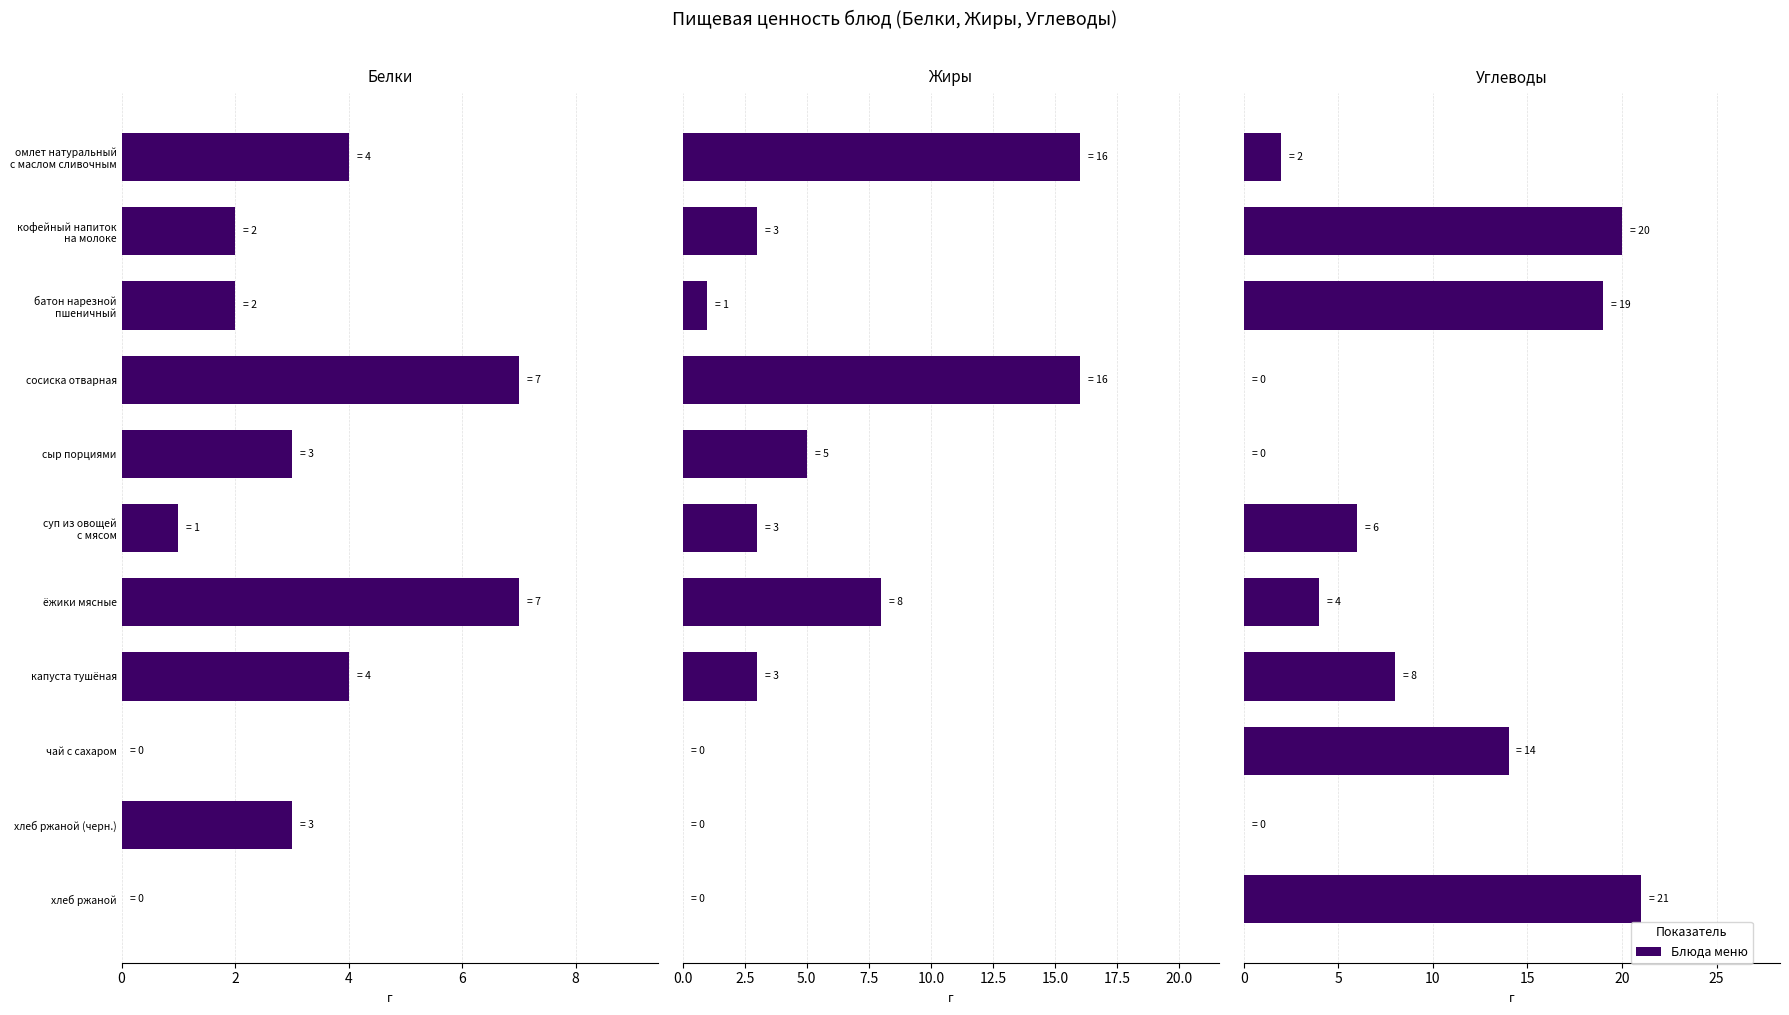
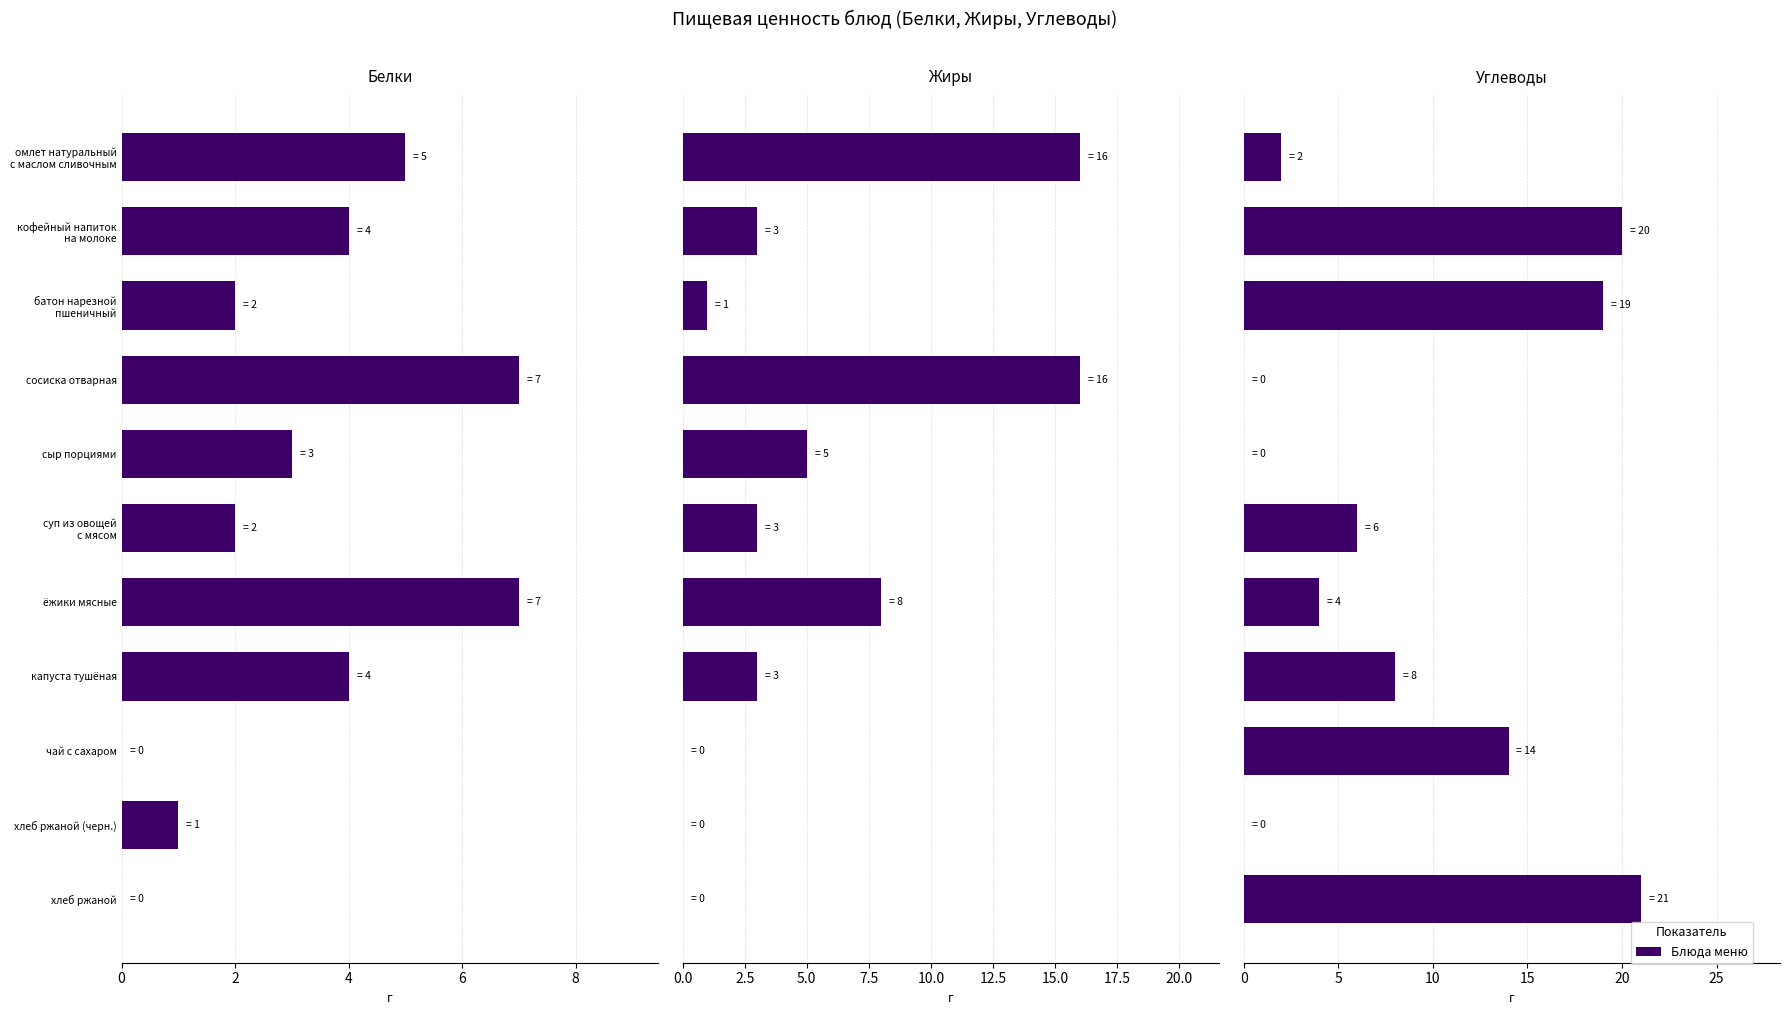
  {
    "Белки": {
-     "омлет натуральный с маслом сливочным": 4,
-     "кофейный напиток на молоке": 2,
+     "омлет натуральный с маслом сливочным": 5,
+     "кофейный напиток на молоке": 4,
      "батон нарезной пшеничный": 2,
      "сосиска отварная": 7,
      "сыр порциями": 3,
-     "суп из овощей с мясом": 1,
+     "суп из овощей с мясом": 2,
      "ёжики мясные": 7,
      "капуста тушёная": 4,
      "чай с сахаром": 0,
-     "хлеб ржаной (черн.)": 3,
+     "хлеб ржаной (черн.)": 1,
      "хлеб ржаной": 0
    }
  }
